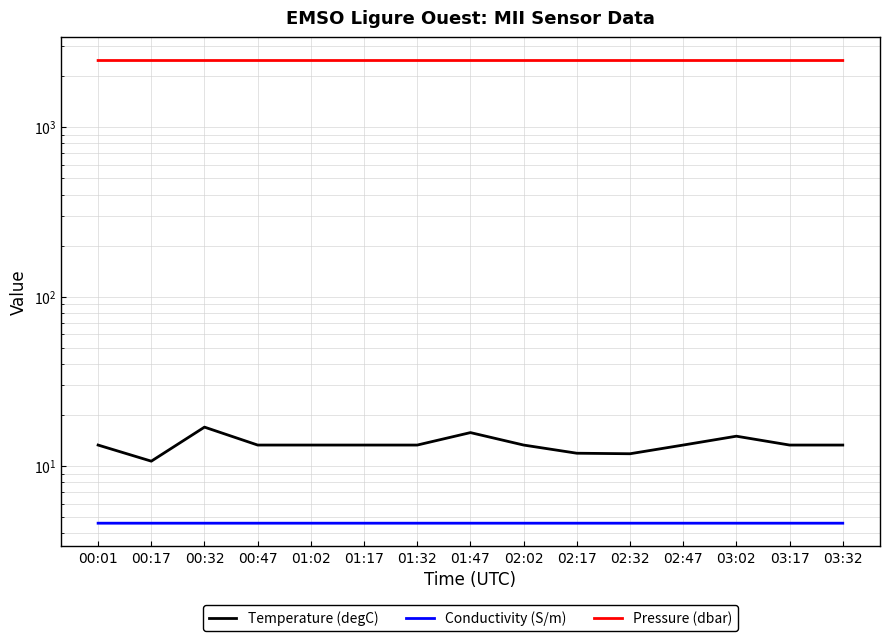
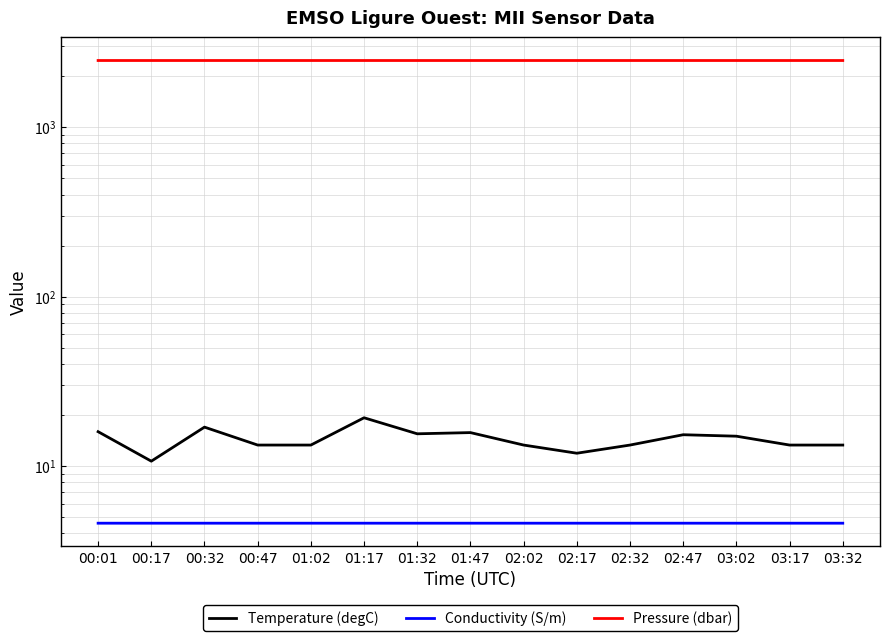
  {
    "Temperature (degC)": {
-     "00:01": 13,
+     "00:01": 16,
      "00:17": 11,
      "00:32": 17,
      "00:47": 13,
      "01:02": 13,
-     "01:17": 13,
-     "01:32": 13,
+     "01:17": 19,
+     "01:32": 15,
      "01:47": 16,
      "02:02": 13,
      "02:17": 12,
-     "02:32": 12,
-     "02:47": 13,
+     "02:32": 13,
+     "02:47": 15,
      "03:02": 15,
      "03:17": 13,
      "03:32": 13
    },
    "Conductivity (S/m)": {
      "00:01": 4.6,
      "00:17": 4.6,
      "00:32": 4.6,
      "00:47": 4.6,
      "01:02": 4.6,
      "01:17": 4.6,
      "01:32": 4.6,
      "01:47": 4.6,
      "02:02": 4.6,
      "02:17": 4.6,
      "02:32": 4.6,
      "02:47": 4.6,
      "03:02": 4.6,
      "03:17": 4.6,
      "03:32": 4.6
    },
    "Pressure (dbar)": {
      "00:01": 2500,
      "00:17": 2500,
      "00:32": 2500,
      "00:47": 2500,
      "01:02": 2500,
      "01:17": 2500,
      "01:32": 2500,
      "01:47": 2500,
      "02:02": 2500,
      "02:17": 2500,
      "02:32": 2500,
      "02:47": 2500,
      "03:02": 2500,
      "03:17": 2500,
      "03:32": 2500
    }
  }
